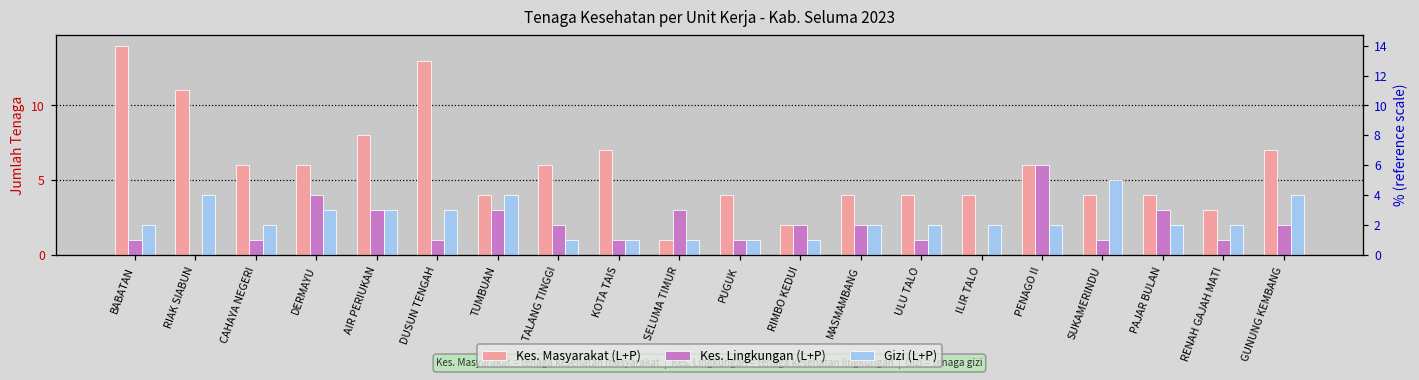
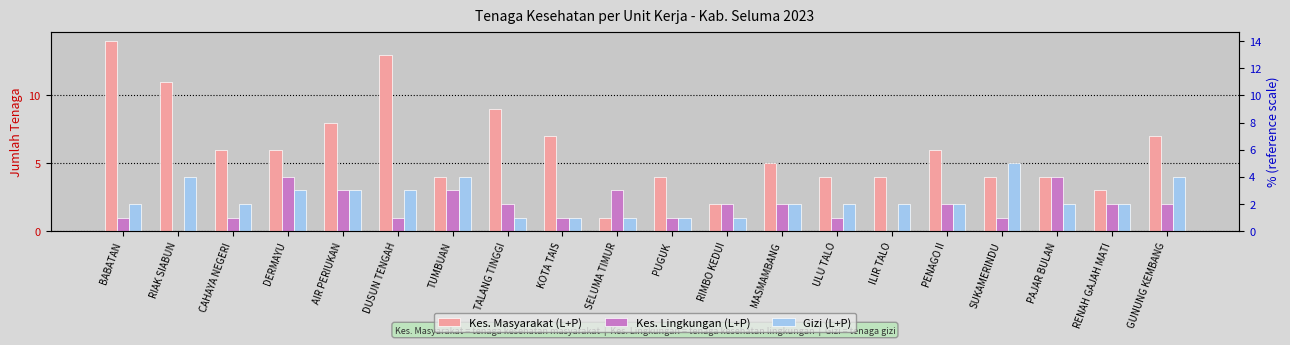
  {
    "Kes. Masyarakat (L+P)": {
      "BABATAN": 14,
      "RIAK SIABUN": 11,
      "CAHAYA NEGERI": 6,
      "DERMAYU": 6,
      "AIR PERIUKAN": 8,
      "DUSUN TENGAH": 13,
      "TUMBUAN": 4,
-     "TALANG TINGGI": 6,
+     "TALANG TINGGI": 9,
      "KOTA TAIS": 7,
      "SELUMA TIMUR": 1,
      "PUGUK": 4,
      "RIMBO KEDUI": 2,
-     "MASMAMBANG": 4,
+     "MASMAMBANG": 5,
      "ULU TALO": 4,
      "ILIR TALO": 4,
      "PENAGO II": 6,
      "SUKAMERINDU": 4,
      "PAJAR BULAN": 4,
      "RENAH GAJAH MATI": 3,
      "GUNUNG KEMBANG": 7
    },
    "Kes. Lingkungan (L+P)": {
      "BABATAN": 1,
      "RIAK SIABUN": 0,
      "CAHAYA NEGERI": 1,
      "DERMAYU": 4,
      "AIR PERIUKAN": 3,
      "DUSUN TENGAH": 1,
      "TUMBUAN": 3,
      "TALANG TINGGI": 2,
      "KOTA TAIS": 1,
      "SELUMA TIMUR": 3,
      "PUGUK": 1,
      "RIMBO KEDUI": 2,
      "MASMAMBANG": 2,
      "ULU TALO": 1,
      "ILIR TALO": 0,
-     "PENAGO II": 6,
+     "PENAGO II": 2,
      "SUKAMERINDU": 1,
-     "PAJAR BULAN": 3,
-     "RENAH GAJAH MATI": 1,
+     "PAJAR BULAN": 4,
+     "RENAH GAJAH MATI": 2,
      "GUNUNG KEMBANG": 2
    },
    "Gizi (L+P)": {
      "BABATAN": 2,
      "RIAK SIABUN": 4,
      "CAHAYA NEGERI": 2,
      "DERMAYU": 3,
      "AIR PERIUKAN": 3,
      "DUSUN TENGAH": 3,
      "TUMBUAN": 4,
      "TALANG TINGGI": 1,
      "KOTA TAIS": 1,
      "SELUMA TIMUR": 1,
      "PUGUK": 1,
      "RIMBO KEDUI": 1,
      "MASMAMBANG": 2,
      "ULU TALO": 2,
      "ILIR TALO": 2,
      "PENAGO II": 2,
      "SUKAMERINDU": 5,
      "PAJAR BULAN": 2,
      "RENAH GAJAH MATI": 2,
      "GUNUNG KEMBANG": 4
    }
  }
